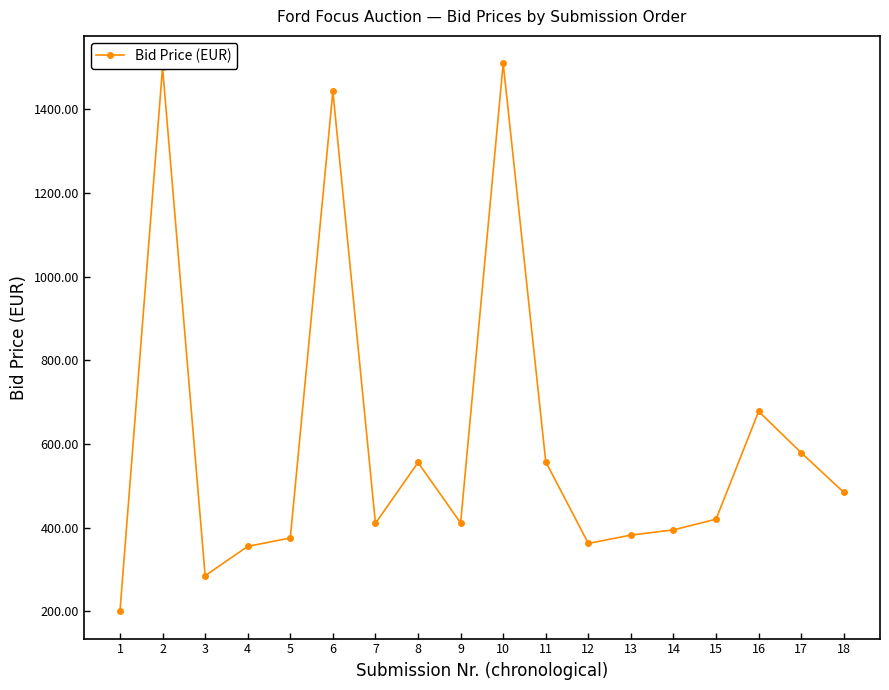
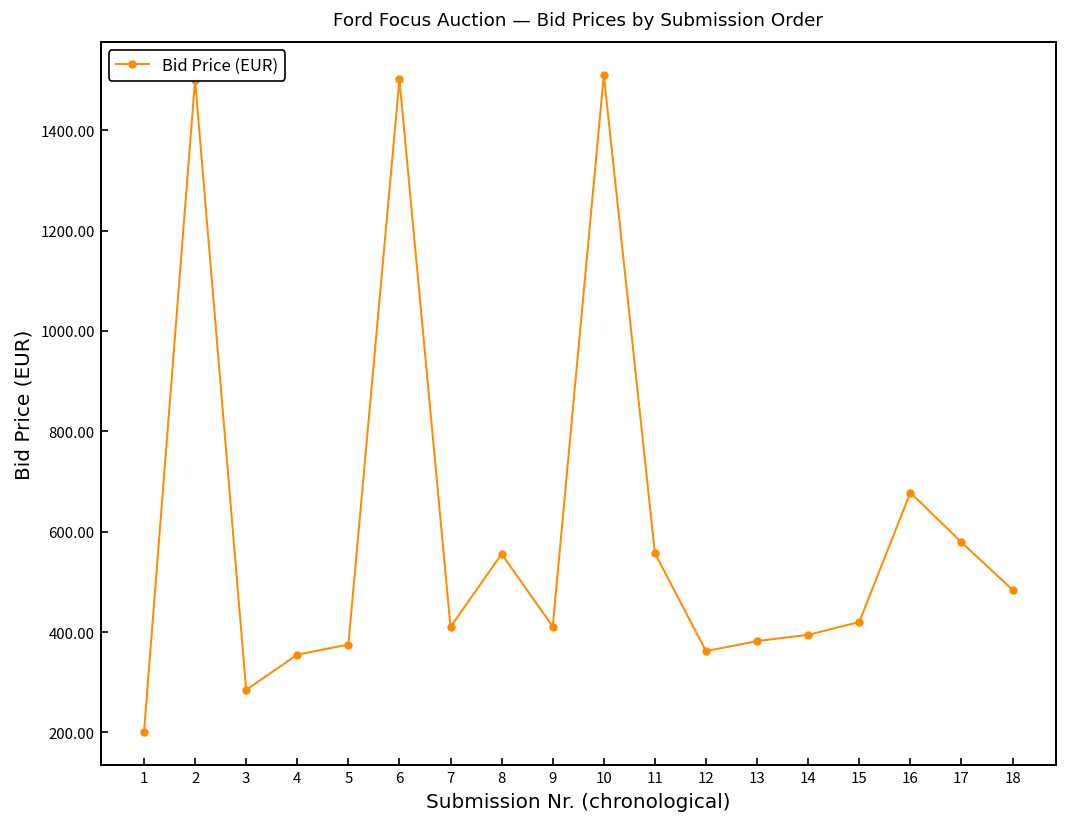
  {
    "1": 200,
    "3": 280,
    "4": 360,
    "5": 380,
-   "6": 1440,
+   "6": 1500,
    "7": 410,
    "8": 560,
    "9": 410,
    "10": 1510,
    "11": 560,
    "12": 360,
    "13": 380,
    "14": 390,
    "15": 420,
    "16": 680,
    "17": 580,
    "18": 480
  }
